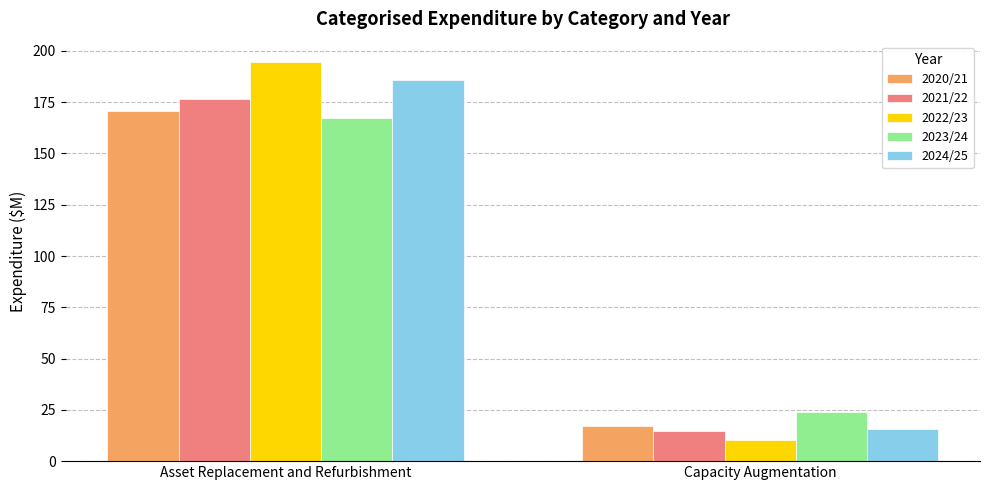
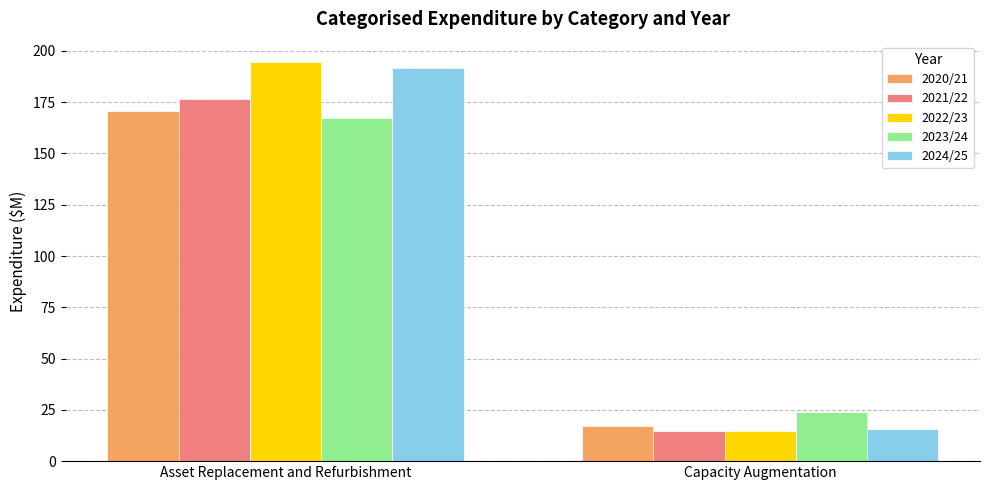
  {
    "2022/23": {
      "Asset Replacement and Refurbishment": 195,
-     "Capacity Augmentation": 10
+     "Capacity Augmentation": 15
    },
    "2023/24": {
      "Asset Replacement and Refurbishment": 167,
      "Capacity Augmentation": 24
    },
    "2024/25": {
-     "Asset Replacement and Refurbishment": 186,
+     "Asset Replacement and Refurbishment": 192,
      "Capacity Augmentation": 16
    }
  }
